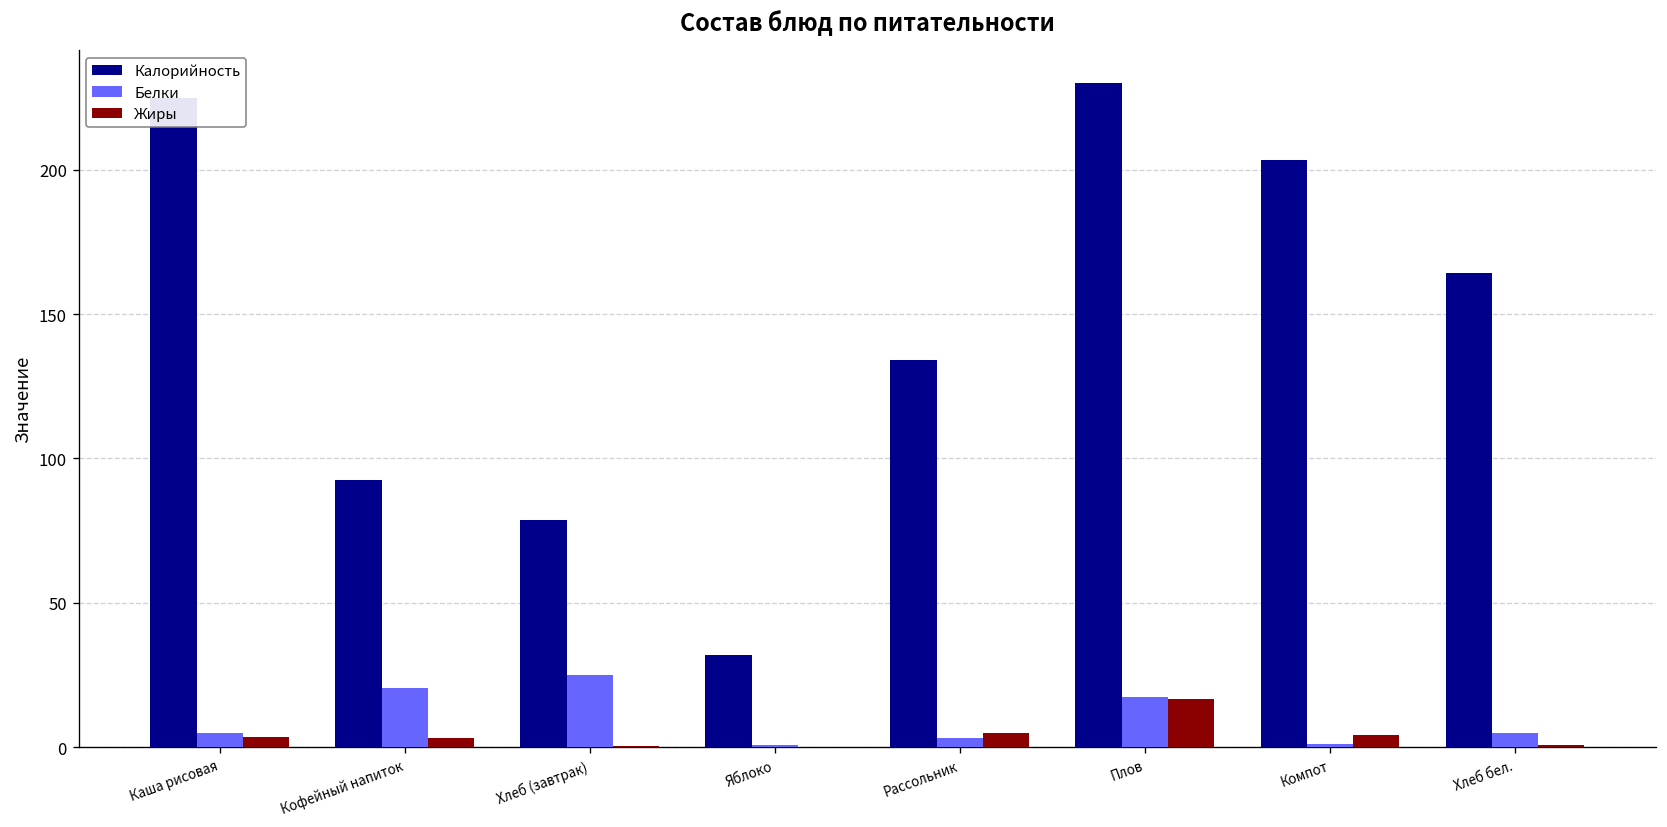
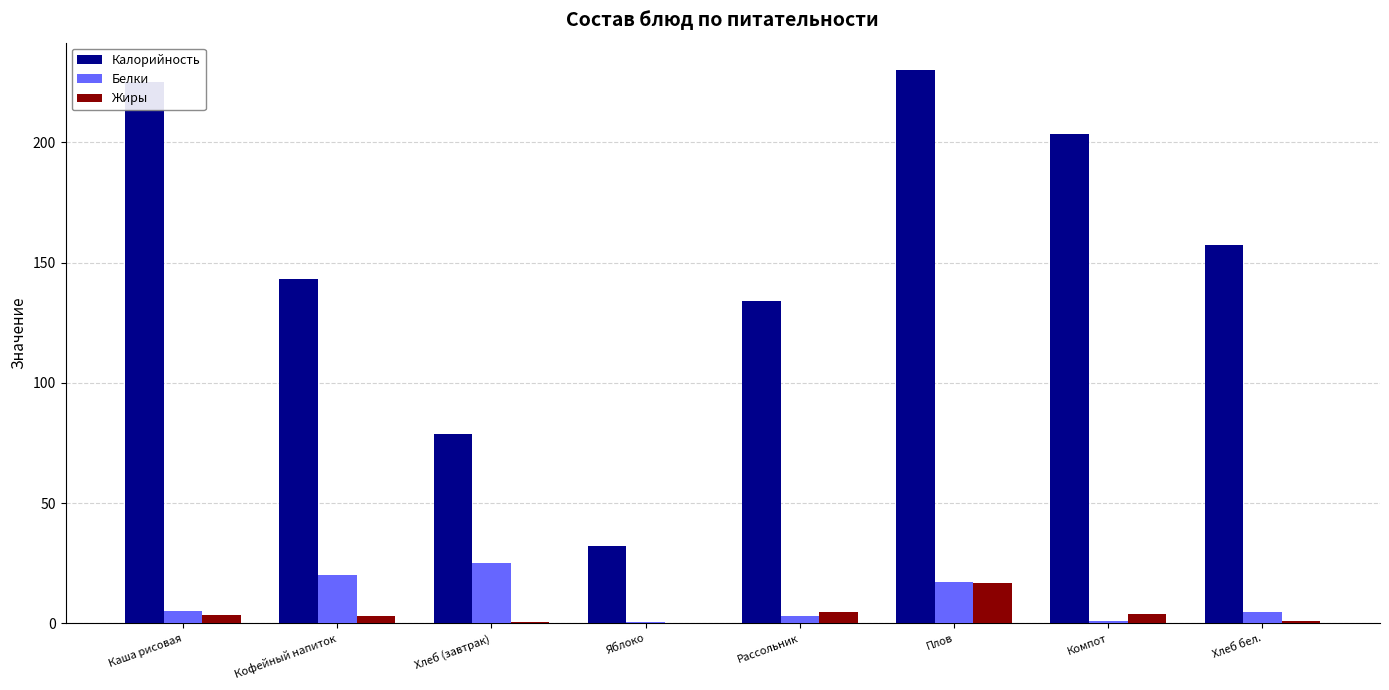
  {
    "Калорийность": {
-     "Кофейный напиток": 92,
+     "Кофейный напиток": 143,
      "Хлеб (завтрак)": 79,
      "Яблоко": 32,
      "Рассольник": 134,
      "Плов": 230,
      "Компот": 204,
-     "Хлеб бел.": 164
+     "Хлеб бел.": 157
    },
    "Белки": {
      "Каша рисовая": 5,
      "Кофейный напиток": 20,
      "Хлеб (завтрак)": 25,
      "Рассольник": 3,
      "Плов": 17,
      "Компот": 1,
      "Хлеб бел.": 5
    },
    "Жиры": {
      "Каша рисовая": 3,
      "Кофейный напиток": 3,
      "Яблоко": 0,
      "Рассольник": 5,
      "Плов": 17,
      "Компот": 4
    }
  }
